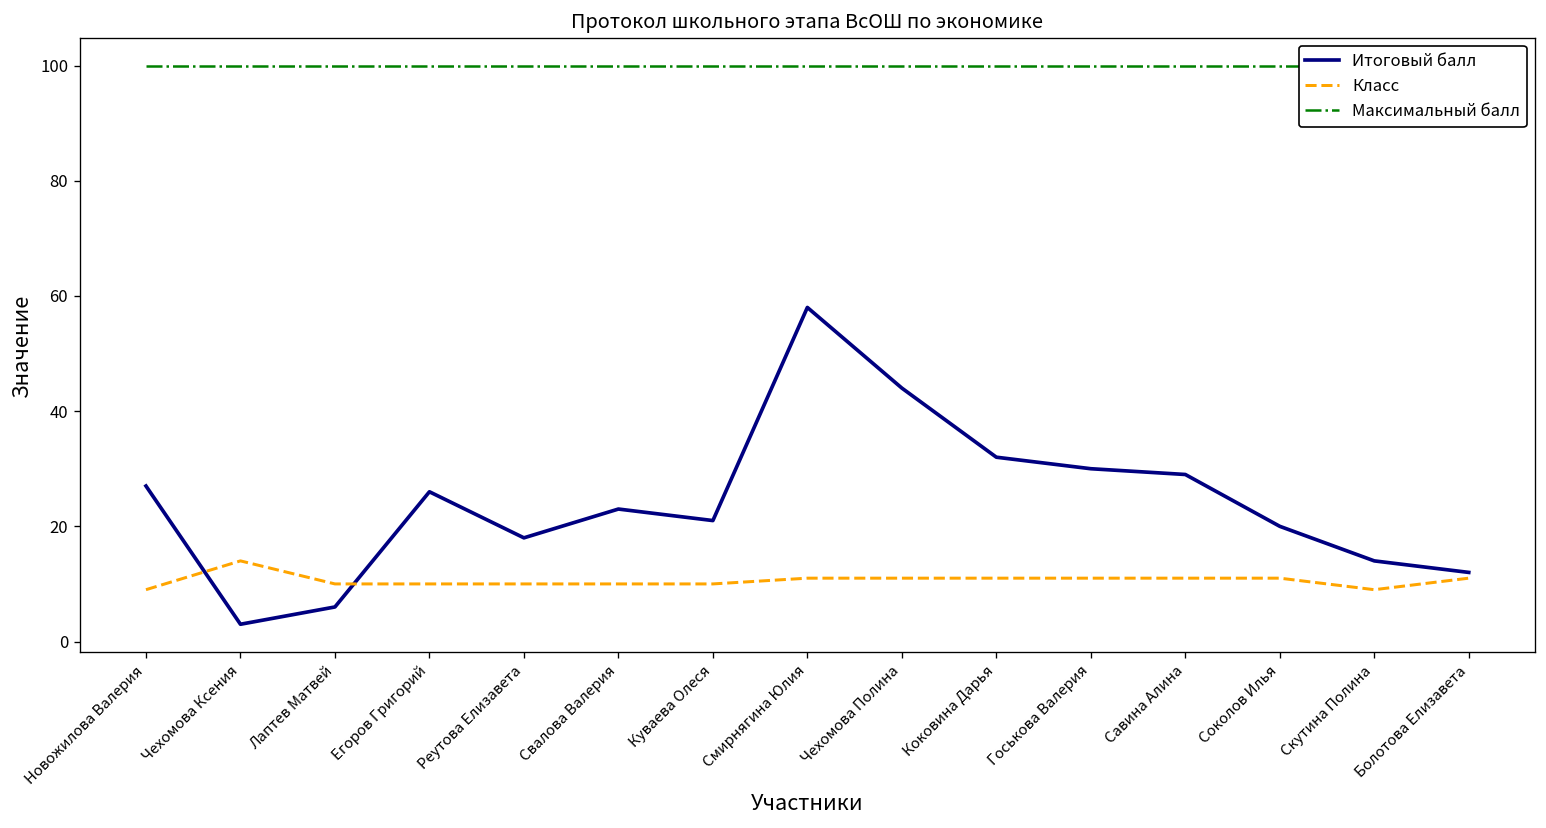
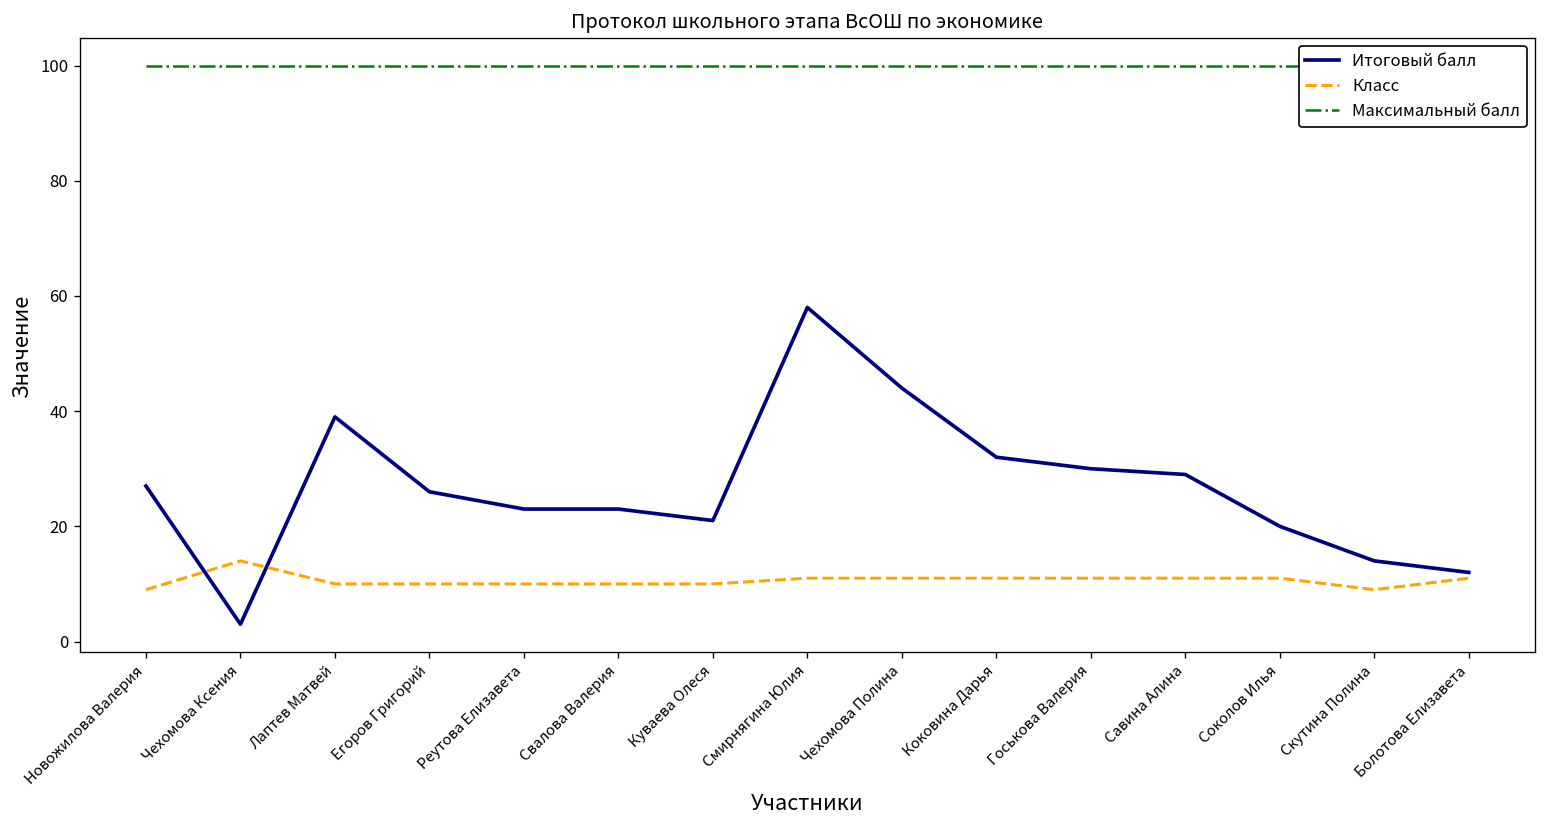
  {
    "Итоговый балл": {
      "Новожилова Валерия": 27,
      "Чехомова Ксения": 3,
-     "Лаптев Матвей": 6,
+     "Лаптев Матвей": 39,
      "Егоров Григорий": 26,
-     "Реутова Елизавета": 18,
+     "Реутова Елизавета": 23,
      "Свалова Валерия": 23,
      "Куваева Олеся": 21,
      "Смирнягина Юлия": 58,
      "Чехомова Полина": 44,
      "Коковина Дарья": 32,
      "Госькова Валерия": 30,
      "Савина Алина": 29,
      "Соколов Илья": 20,
      "Скутина Полина": 14,
      "Болотова Елизавета": 12
    },
    "Класс": {
      "Новожилова Валерия": 9,
      "Чехомова Ксения": 14,
      "Лаптев Матвей": 10,
      "Егоров Григорий": 10,
      "Реутова Елизавета": 10,
      "Свалова Валерия": 10,
      "Куваева Олеся": 10,
      "Смирнягина Юлия": 11,
      "Чехомова Полина": 11,
      "Коковина Дарья": 11,
      "Госькова Валерия": 11,
      "Савина Алина": 11,
      "Соколов Илья": 11,
      "Скутина Полина": 9,
      "Болотова Елизавета": 11
    },
    "Максимальный балл": {
      "Новожилова Валерия": 100,
      "Чехомова Ксения": 100,
      "Лаптев Матвей": 100,
      "Егоров Григорий": 100,
      "Реутова Елизавета": 100,
      "Свалова Валерия": 100,
      "Куваева Олеся": 100,
      "Смирнягина Юлия": 100,
      "Чехомова Полина": 100,
      "Коковина Дарья": 100,
      "Госькова Валерия": 100,
      "Савина Алина": 100,
      "Соколов Илья": 100
    }
  }
